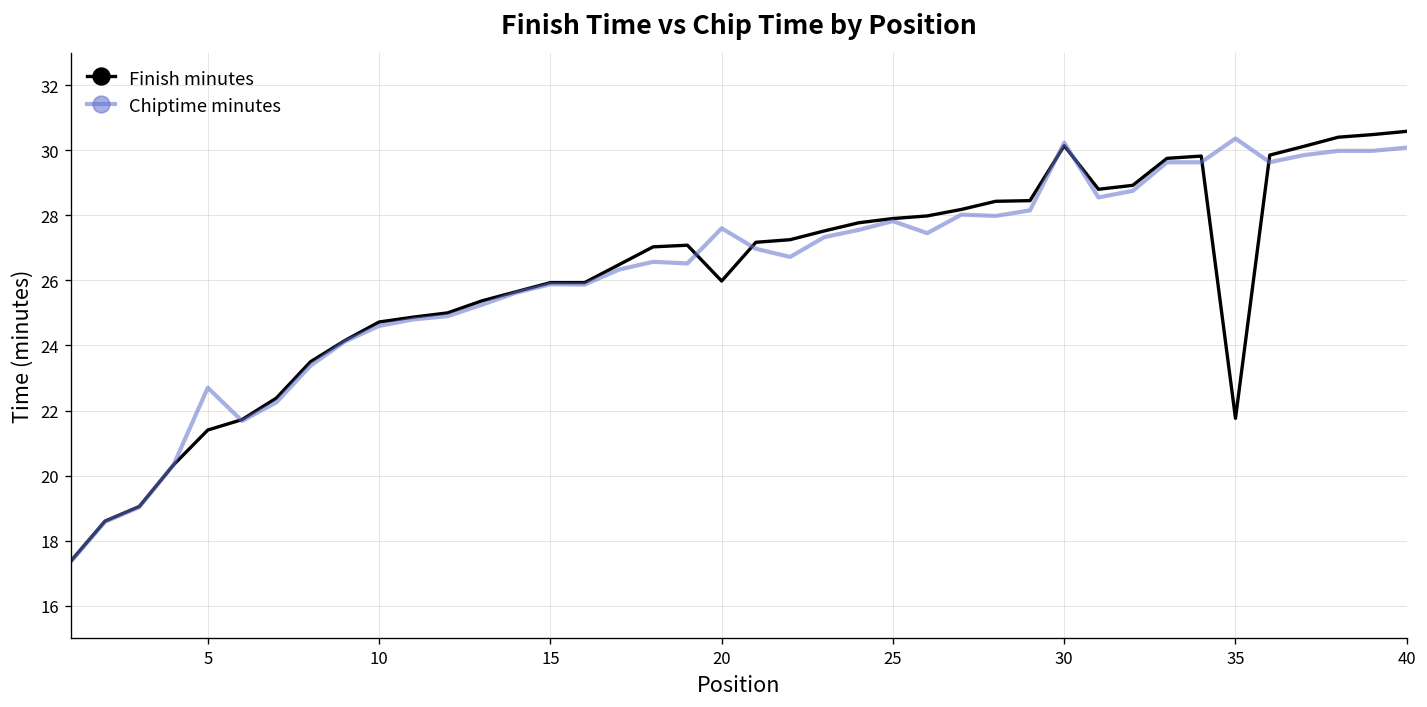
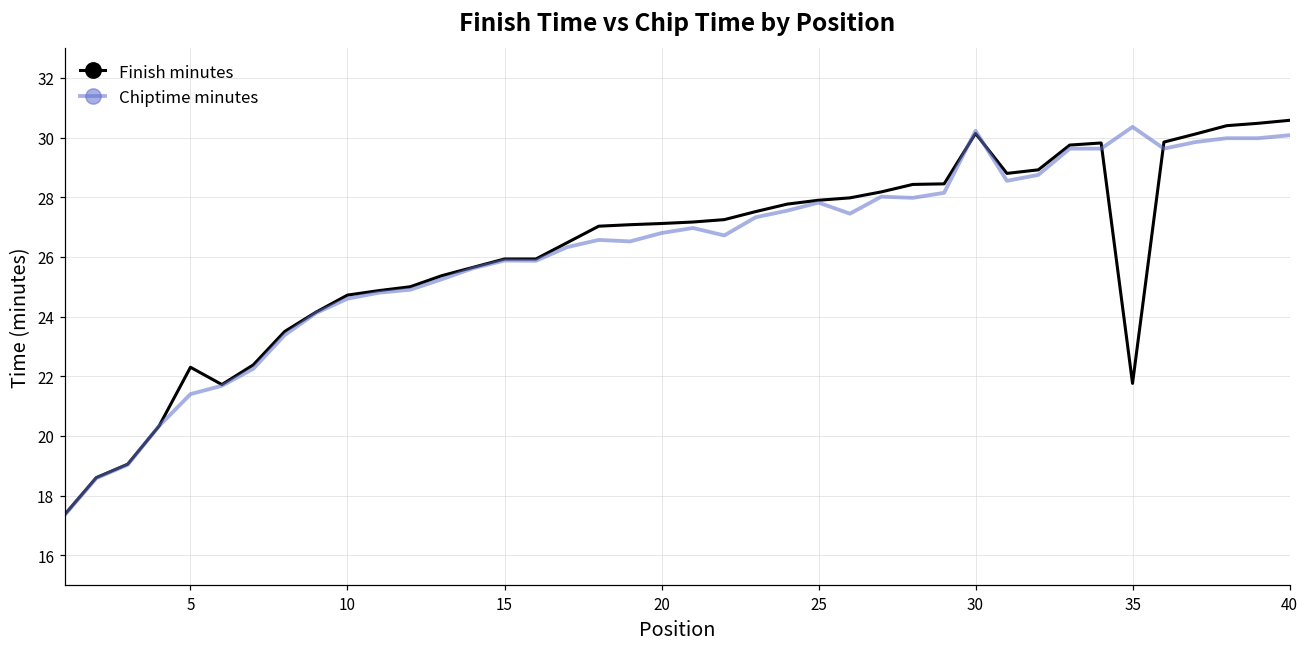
  {
    "Finish minutes": {
-     "5": 21.4,
+     "5": 22.3,
      "10": 24.7,
-     "20": 26.0,
+     "20": 27.1,
      "35": 21.8,
      "40": 30.6
    },
    "Chiptime minutes": {
-     "5": 22.7,
+     "5": 21.4,
      "10": 24.6,
-     "20": 27.6,
+     "20": 26.8,
      "35": 30.4,
      "40": 30.1
    }
  }
